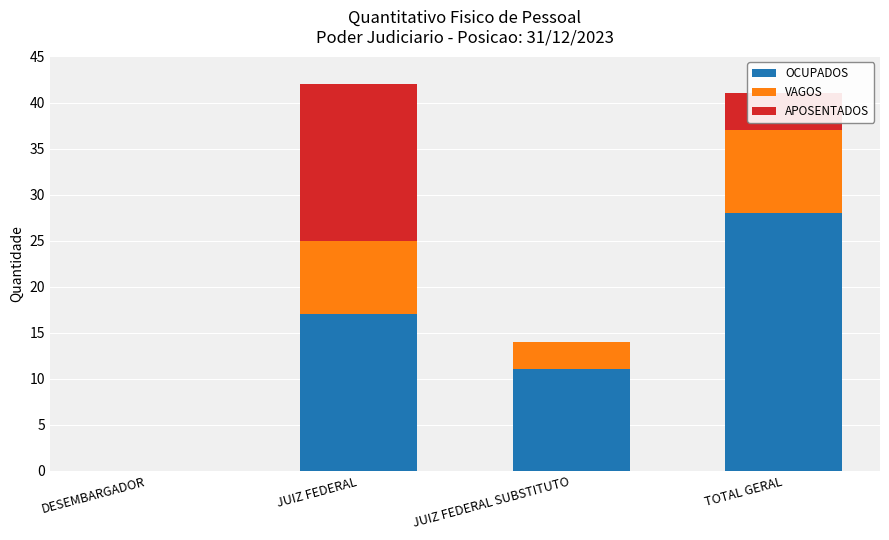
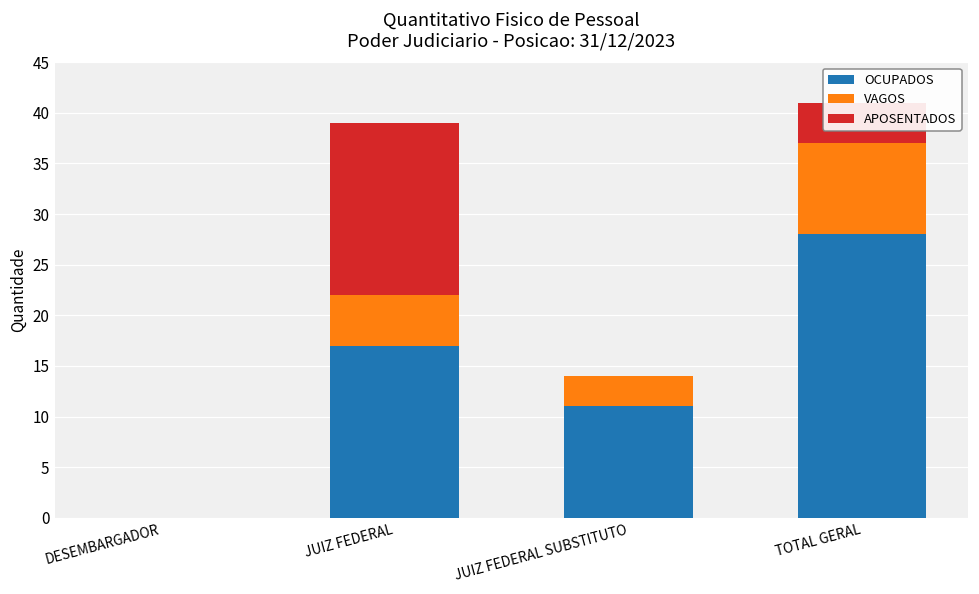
  {
    "OCUPADOS": {
      "DESEMBARGADOR": 0,
      "JUIZ FEDERAL": 17,
      "JUIZ FEDERAL SUBSTITUTO": 11,
      "TOTAL GERAL": 28
    },
    "VAGOS": {
      "DESEMBARGADOR": 0,
-     "JUIZ FEDERAL": 8,
+     "JUIZ FEDERAL": 5,
      "JUIZ FEDERAL SUBSTITUTO": 3,
      "TOTAL GERAL": 9
    },
    "APOSENTADOS": {
      "DESEMBARGADOR": 0,
      "JUIZ FEDERAL": 17,
      "JUIZ FEDERAL SUBSTITUTO": 0
    }
  }
